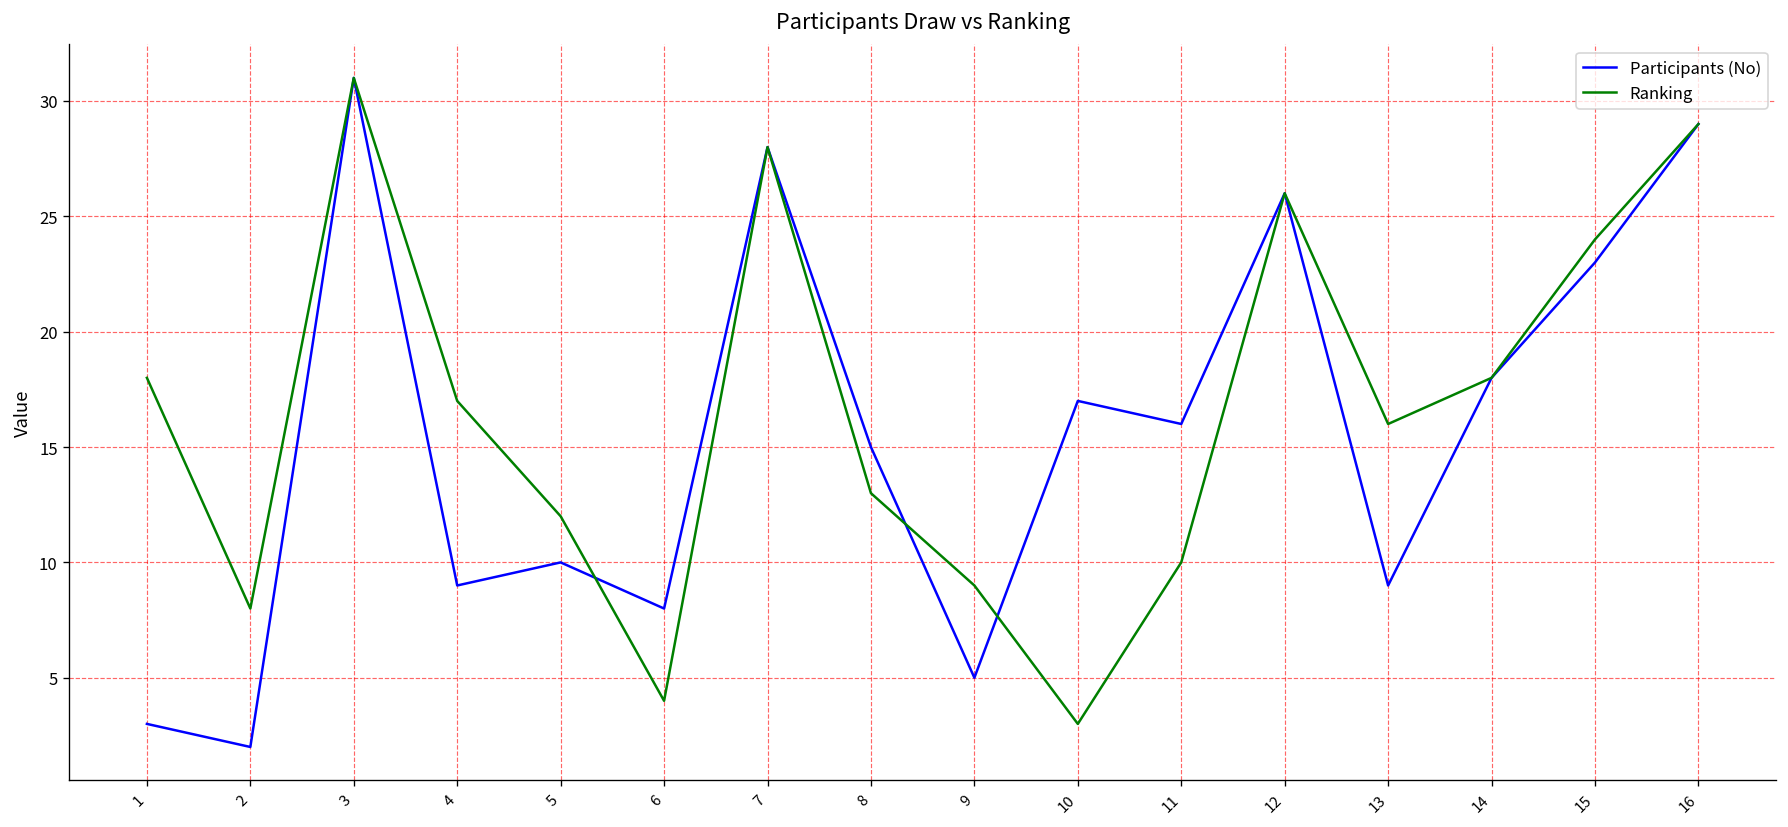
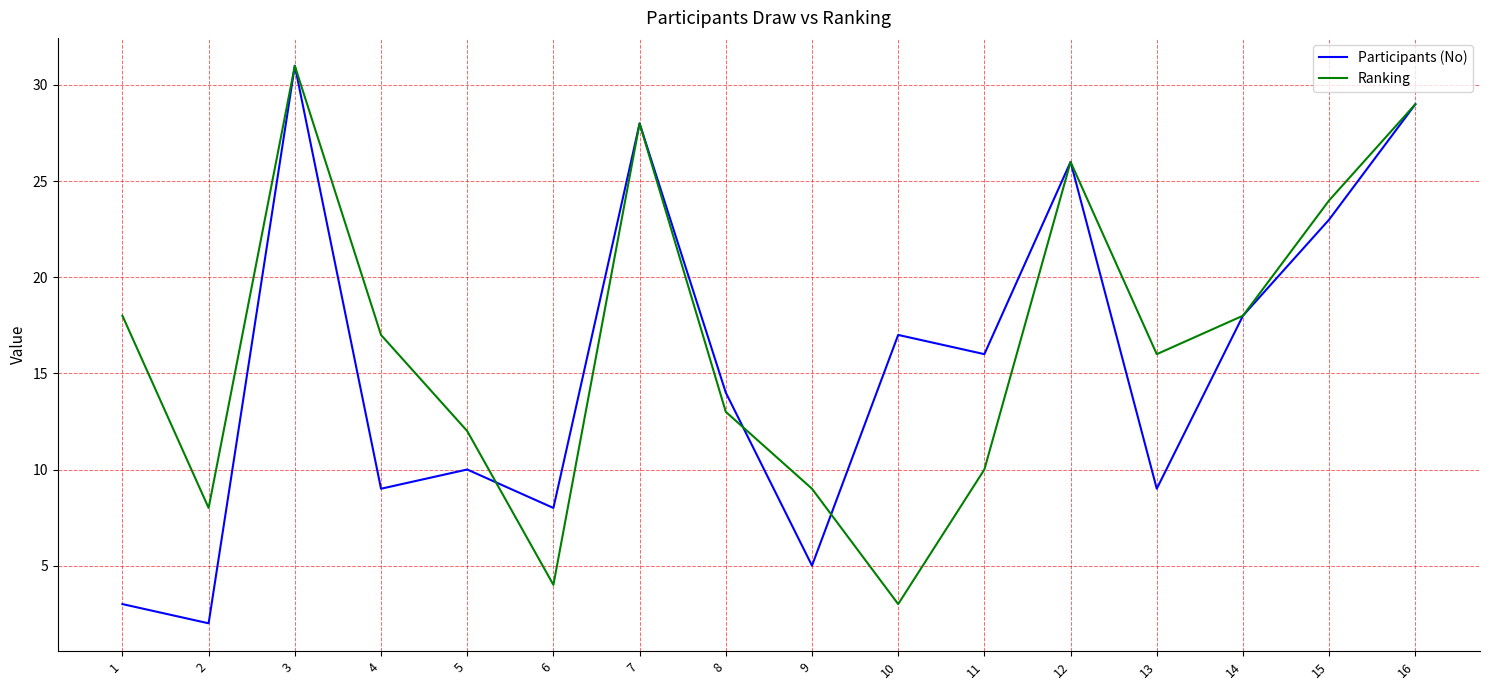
  {
    "Participants (No)": {
      "1": 3,
      "2": 2,
      "4": 9,
      "5": 10,
      "6": 8,
-     "8": 15,
+     "8": 14,
      "9": 5,
      "10": 17,
      "11": 16,
      "13": 9,
      "15": 23
    },
    "Ranking": {
      "1": 18,
      "2": 8,
      "4": 17,
      "5": 12,
      "6": 4,
      "8": 13,
      "9": 9,
      "10": 3,
      "11": 10,
      "13": 16,
      "15": 24
    }
  }
